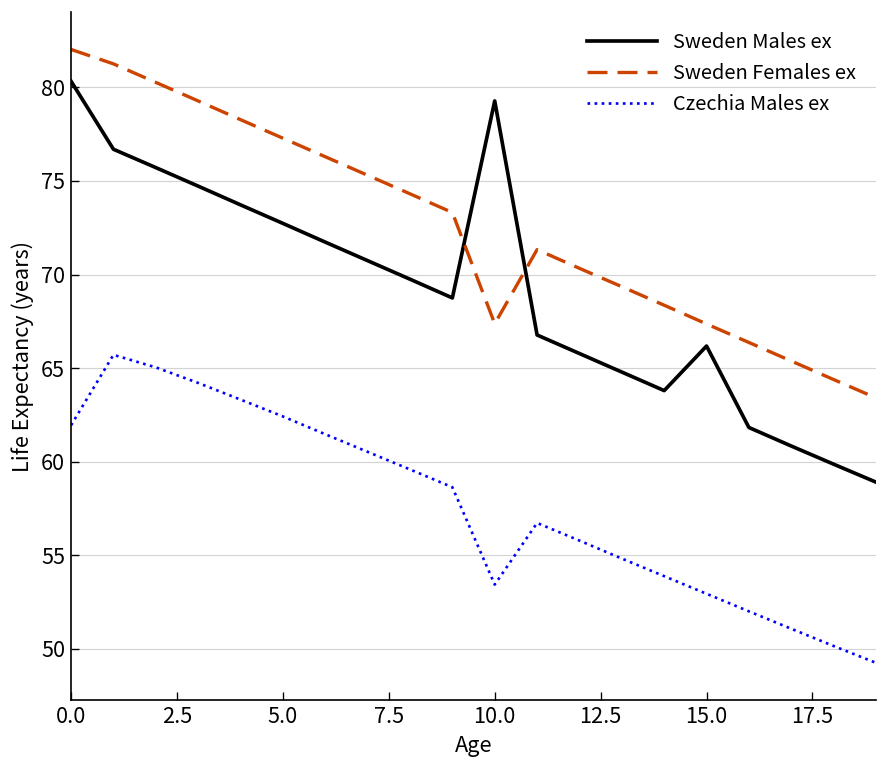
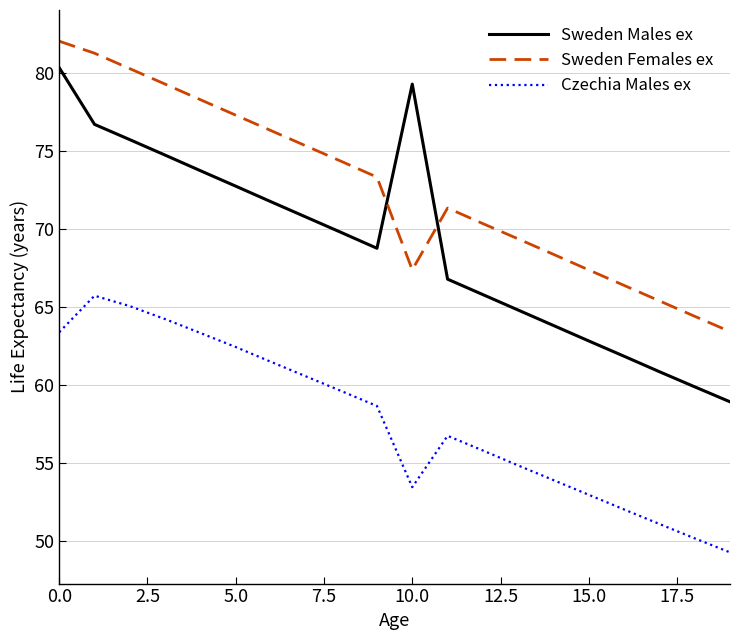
  {
    "Sweden Males ex": {
      "0.0": 80.3,
      "5.0": 72.7,
      "10.0": 79.3,
-     "15.0": 66.2
+     "15.0": 62.8
    },
    "Sweden Females ex": {
      "0.0": 82.0,
      "5.0": 77.3,
      "10.0": 67.4,
      "15.0": 67.4
    },
    "Czechia Males ex": {
-     "0.0": 62.0,
+     "0.0": 63.4,
      "5.0": 62.4,
      "10.0": 53.4,
      "15.0": 53.0
    }
  }
